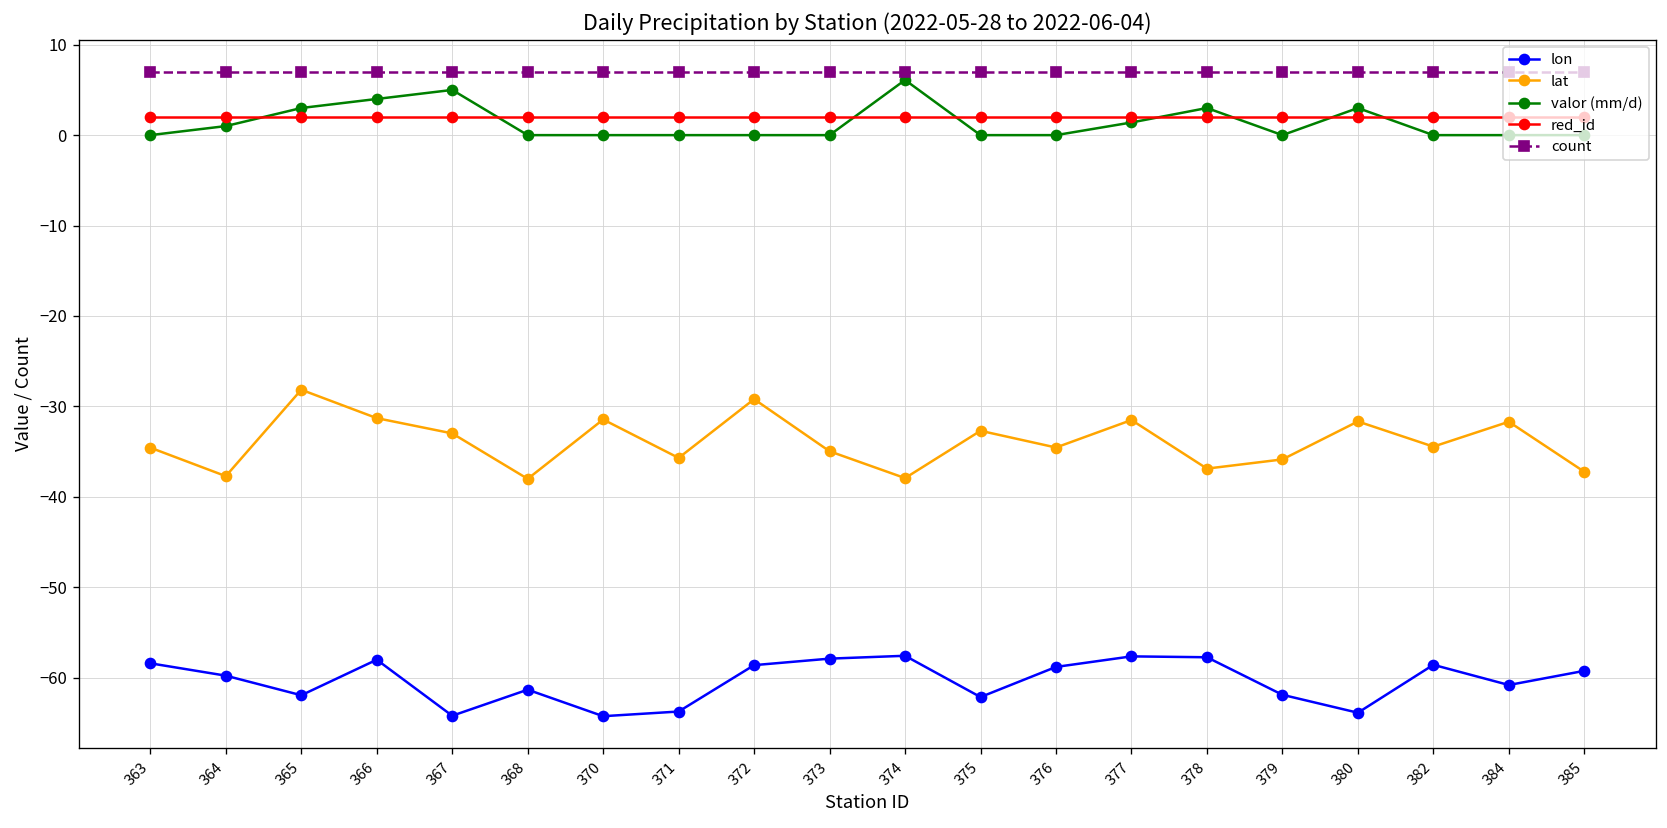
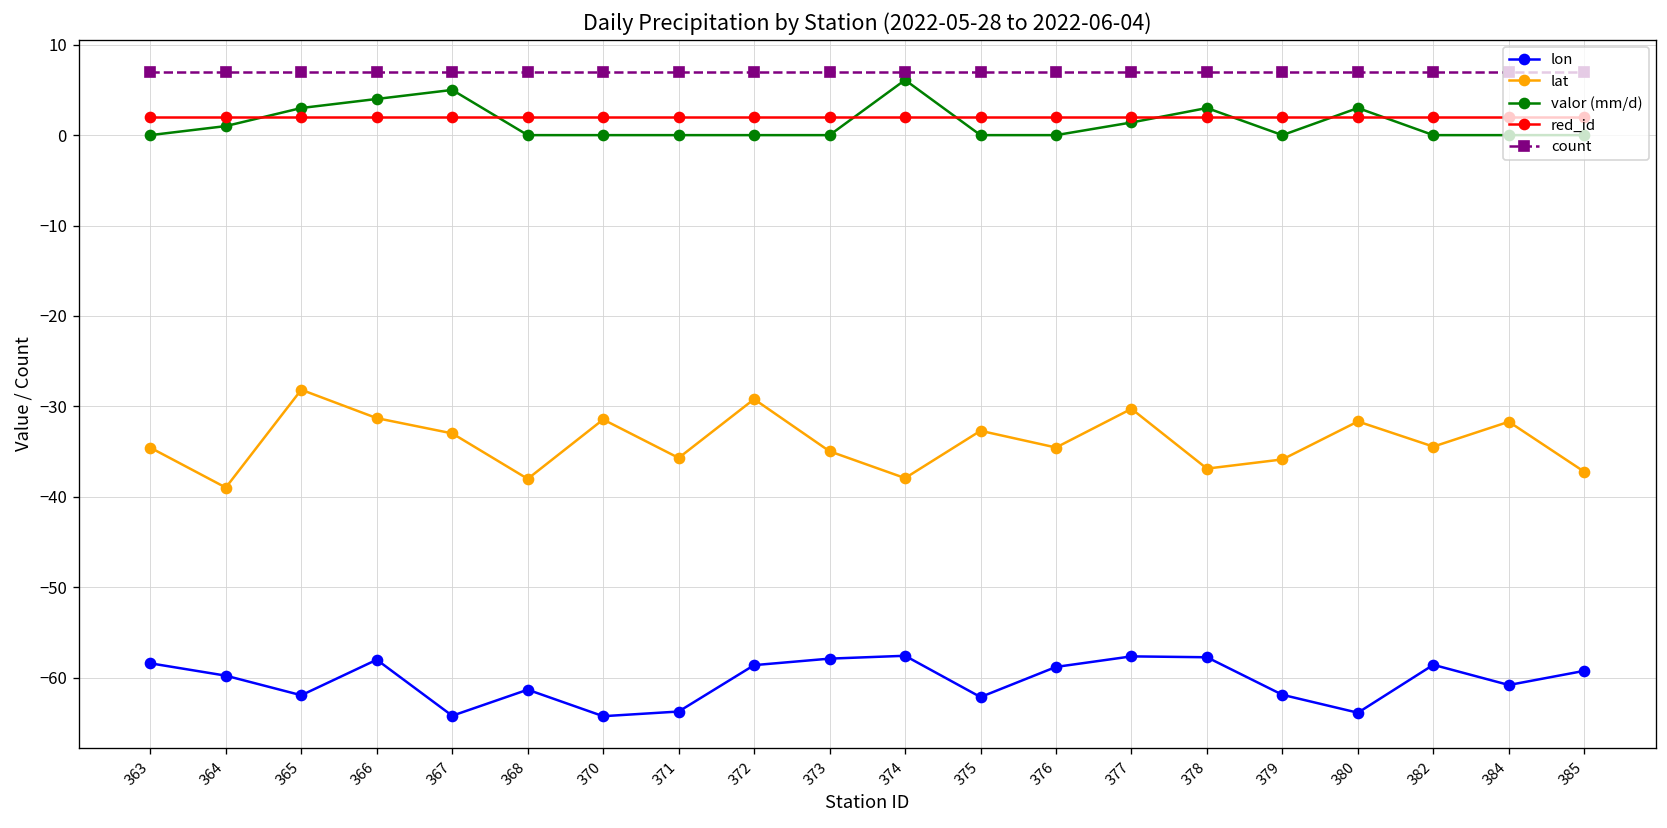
  {
    "lon": {
      "363": -58,
      "364": -60,
      "365": -62,
      "366": -58,
      "367": -64,
      "368": -61,
      "370": -64,
      "371": -64,
      "372": -59,
      "373": -58,
      "374": -58,
      "375": -62,
      "376": -59,
      "377": -58,
      "378": -58,
      "379": -62,
      "380": -64,
      "382": -59,
      "384": -61,
      "385": -59
    },
    "lat": {
      "363": -35,
-     "364": -38,
+     "364": -39,
      "365": -28,
      "366": -31,
      "367": -33,
      "368": -38,
      "370": -31,
      "371": -36,
      "372": -29,
      "373": -35,
      "374": -38,
      "375": -33,
      "376": -35,
-     "377": -32,
+     "377": -30,
      "378": -37,
      "379": -36,
      "380": -32,
      "382": -34,
      "384": -32,
      "385": -37
    },
    "valor (mm/d)": {
      "363": 0,
      "364": 1,
      "365": 3,
      "366": 4,
      "367": 5,
      "368": 0,
      "370": 0,
      "371": 0,
      "372": 0,
      "373": 0,
      "374": 6,
      "375": 0,
      "376": 0,
      "377": 1,
      "378": 3,
      "379": 0,
      "380": 3,
      "382": 0
    },
    "red_id": {
      "363": 2,
      "364": 2,
      "365": 2,
      "366": 2,
      "367": 2,
      "368": 2,
      "370": 2,
      "371": 2,
      "372": 2,
      "373": 2,
      "374": 2,
      "375": 2,
      "376": 2,
      "377": 2,
      "378": 2,
      "379": 2,
      "380": 2,
      "382": 2
    },
    "count": {
      "363": 7,
      "364": 7,
      "365": 7,
      "366": 7,
      "367": 7,
      "368": 7,
      "370": 7,
      "371": 7,
      "372": 7,
      "373": 7,
      "374": 7,
      "375": 7,
      "376": 7,
      "377": 7,
      "378": 7,
      "379": 7,
      "380": 7,
      "382": 7
    }
  }
